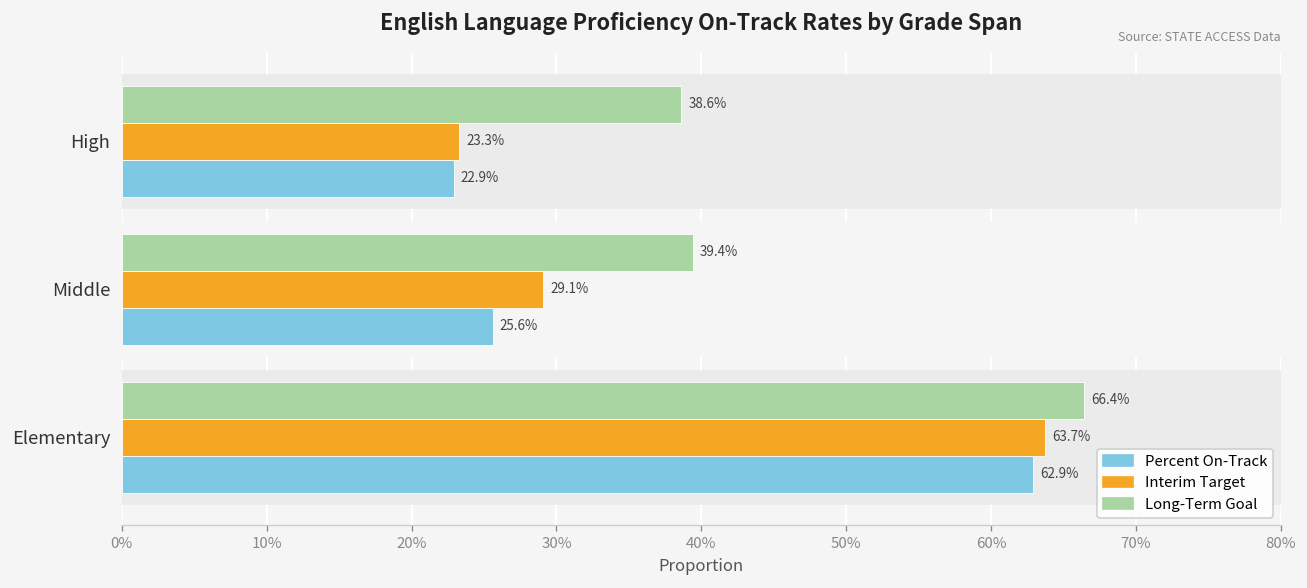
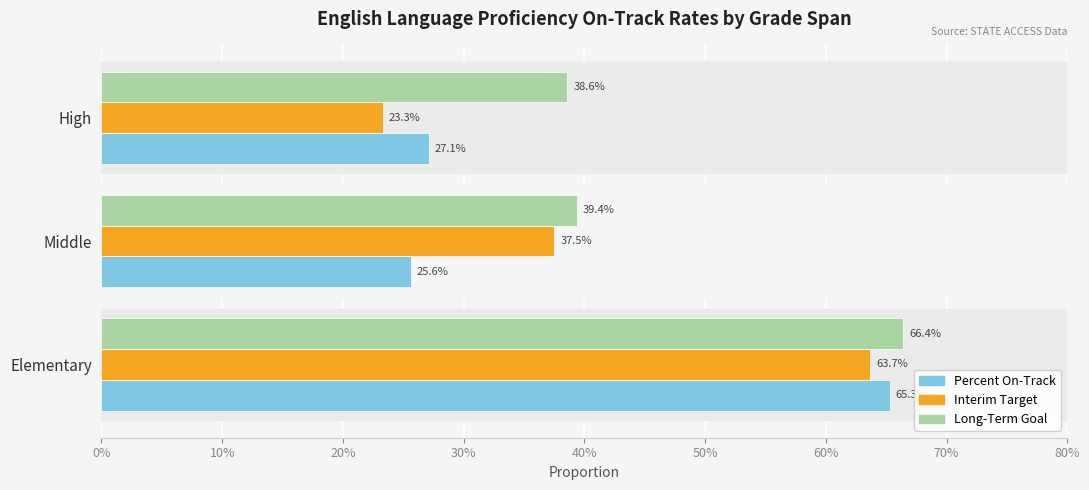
  {
    "Percent On-Track": {
-     "High": "22.9%",
+     "High": "27.1%",
      "Middle": "25.6%",
-     "Elementary": "62.9%"
+     "Elementary": "65.3%"
    },
    "Interim Target": {
      "High": "23.3%",
-     "Middle": "29.1%",
+     "Middle": "37.5%",
      "Elementary": "63.7%"
    },
    "Long-Term Goal": {
      "High": "38.6%",
      "Middle": "39.4%",
      "Elementary": "66.4%"
    }
  }
